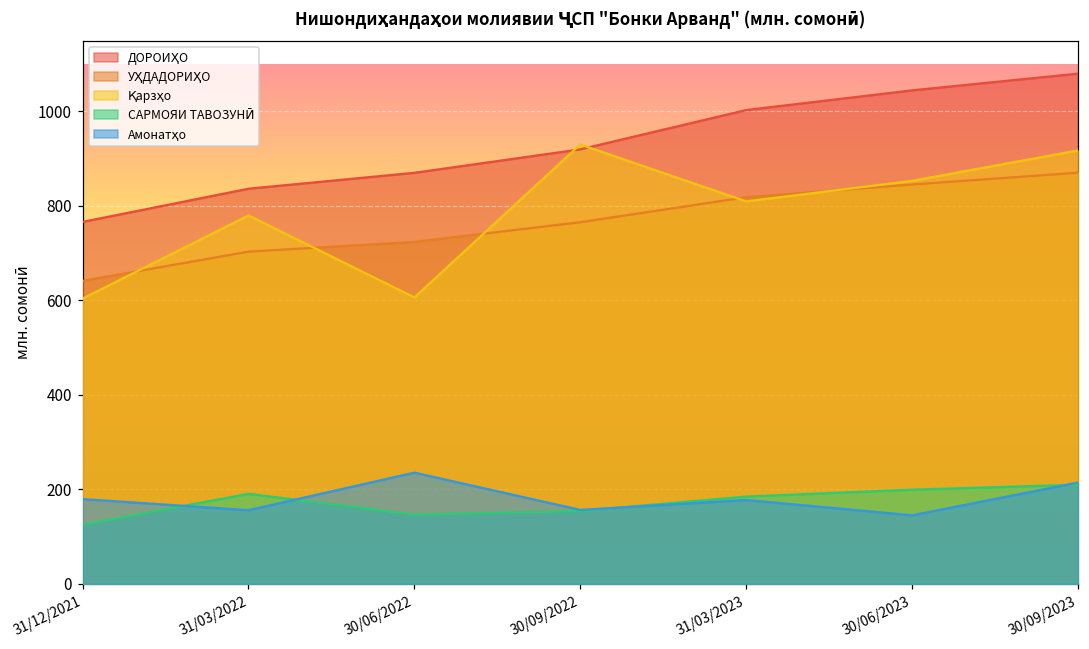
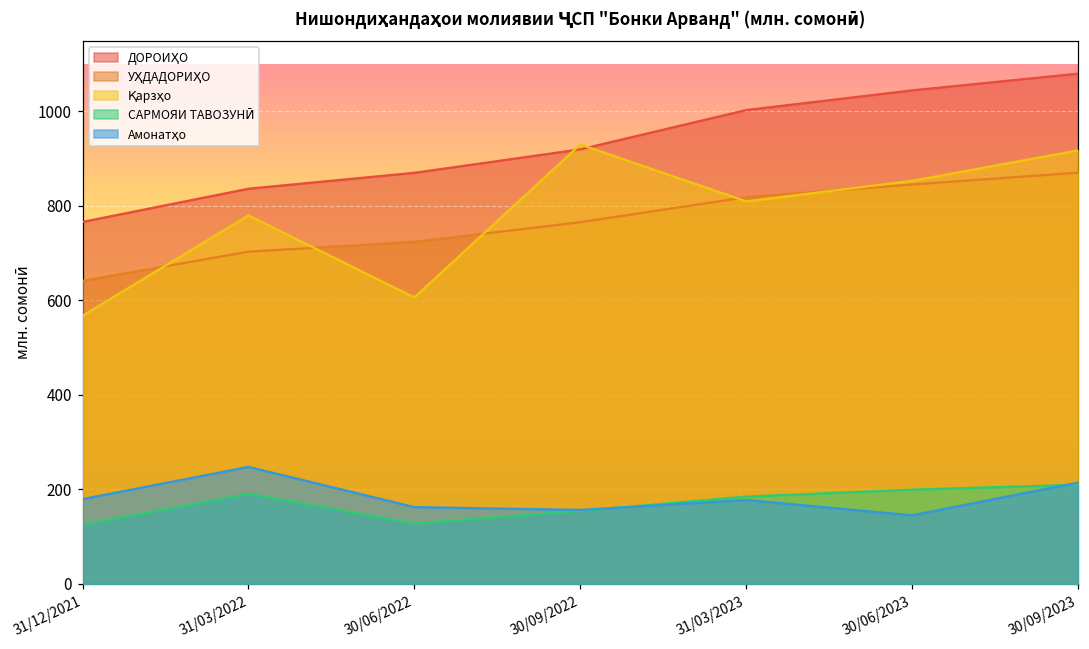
  {
    "Қарзҳо": {
-     "31/12/2021": 600,
+     "31/12/2021": 570,
      "31/03/2022": 780,
      "30/06/2022": 610,
      "30/09/2022": 930,
      "31/03/2023": 810,
      "30/06/2023": 850,
      "30/09/2023": 920
    },
    "САРМОЯИ ТАВОЗУНӢ": {
      "31/12/2021": 120,
      "31/03/2022": 190,
-     "30/06/2022": 150,
+     "30/06/2022": 130,
      "31/03/2023": 180,
      "30/06/2023": 200
    },
    "Амонатҳо": {
      "31/12/2021": 180,
-     "31/03/2022": 160,
-     "30/06/2022": 240,
+     "31/03/2022": 250,
+     "30/06/2022": 160,
      "31/03/2023": 180,
      "30/06/2023": 140
    }
  }
